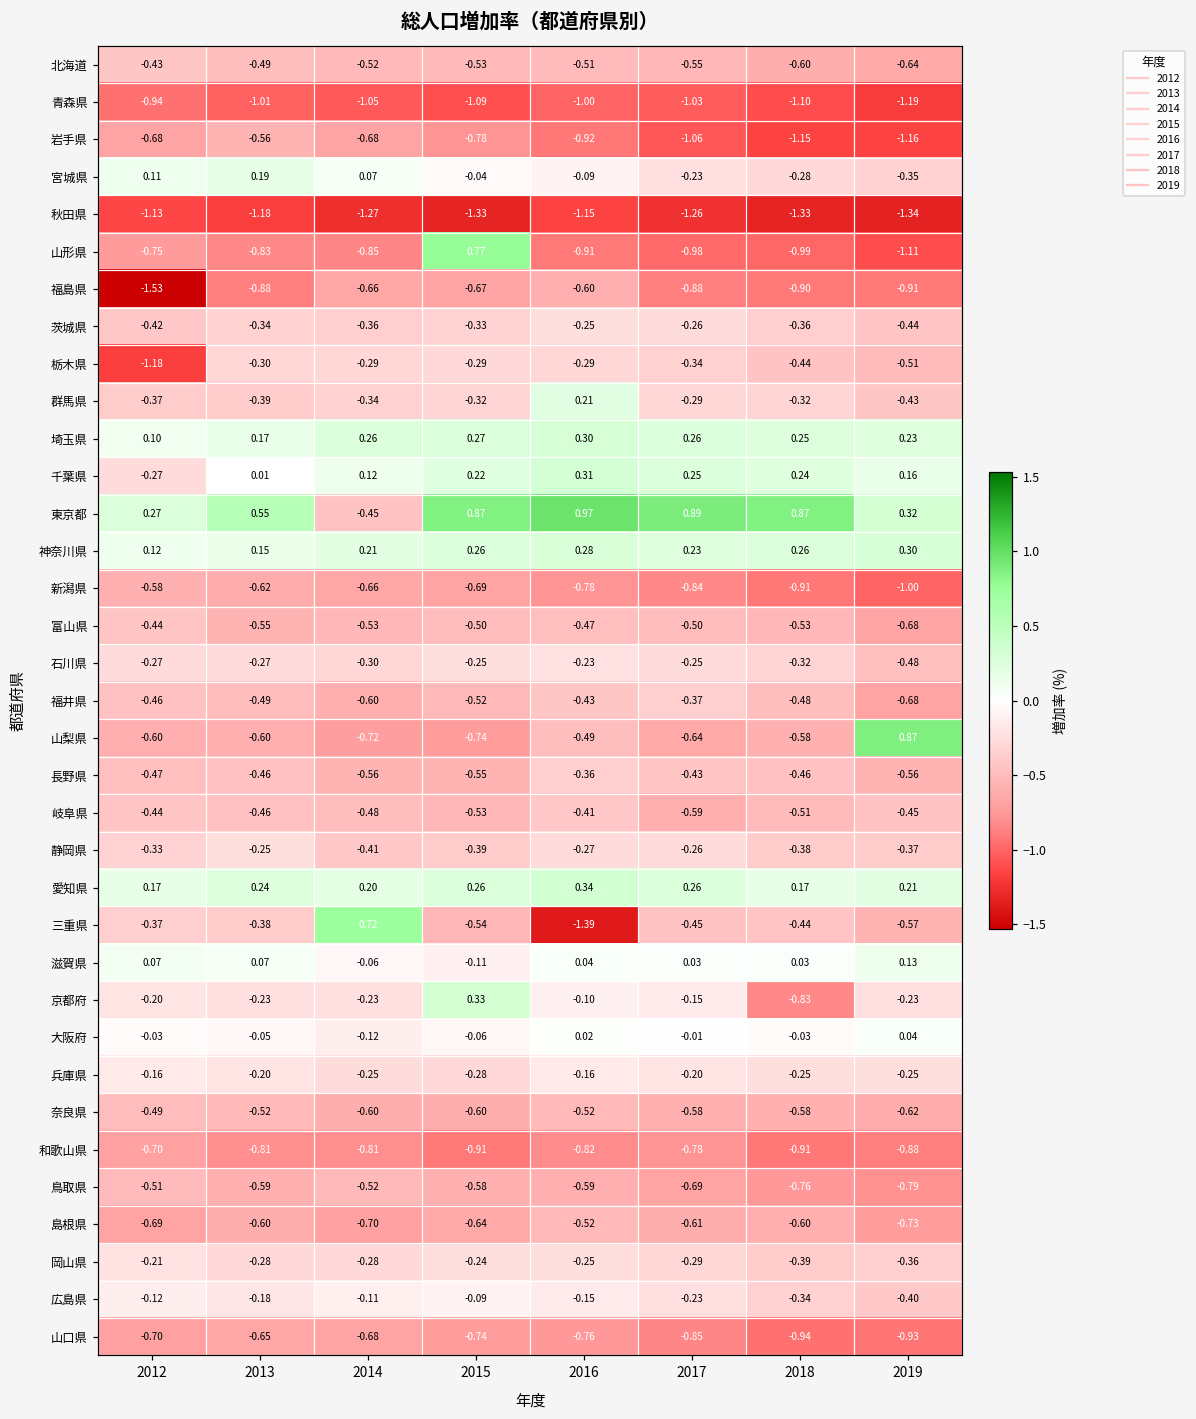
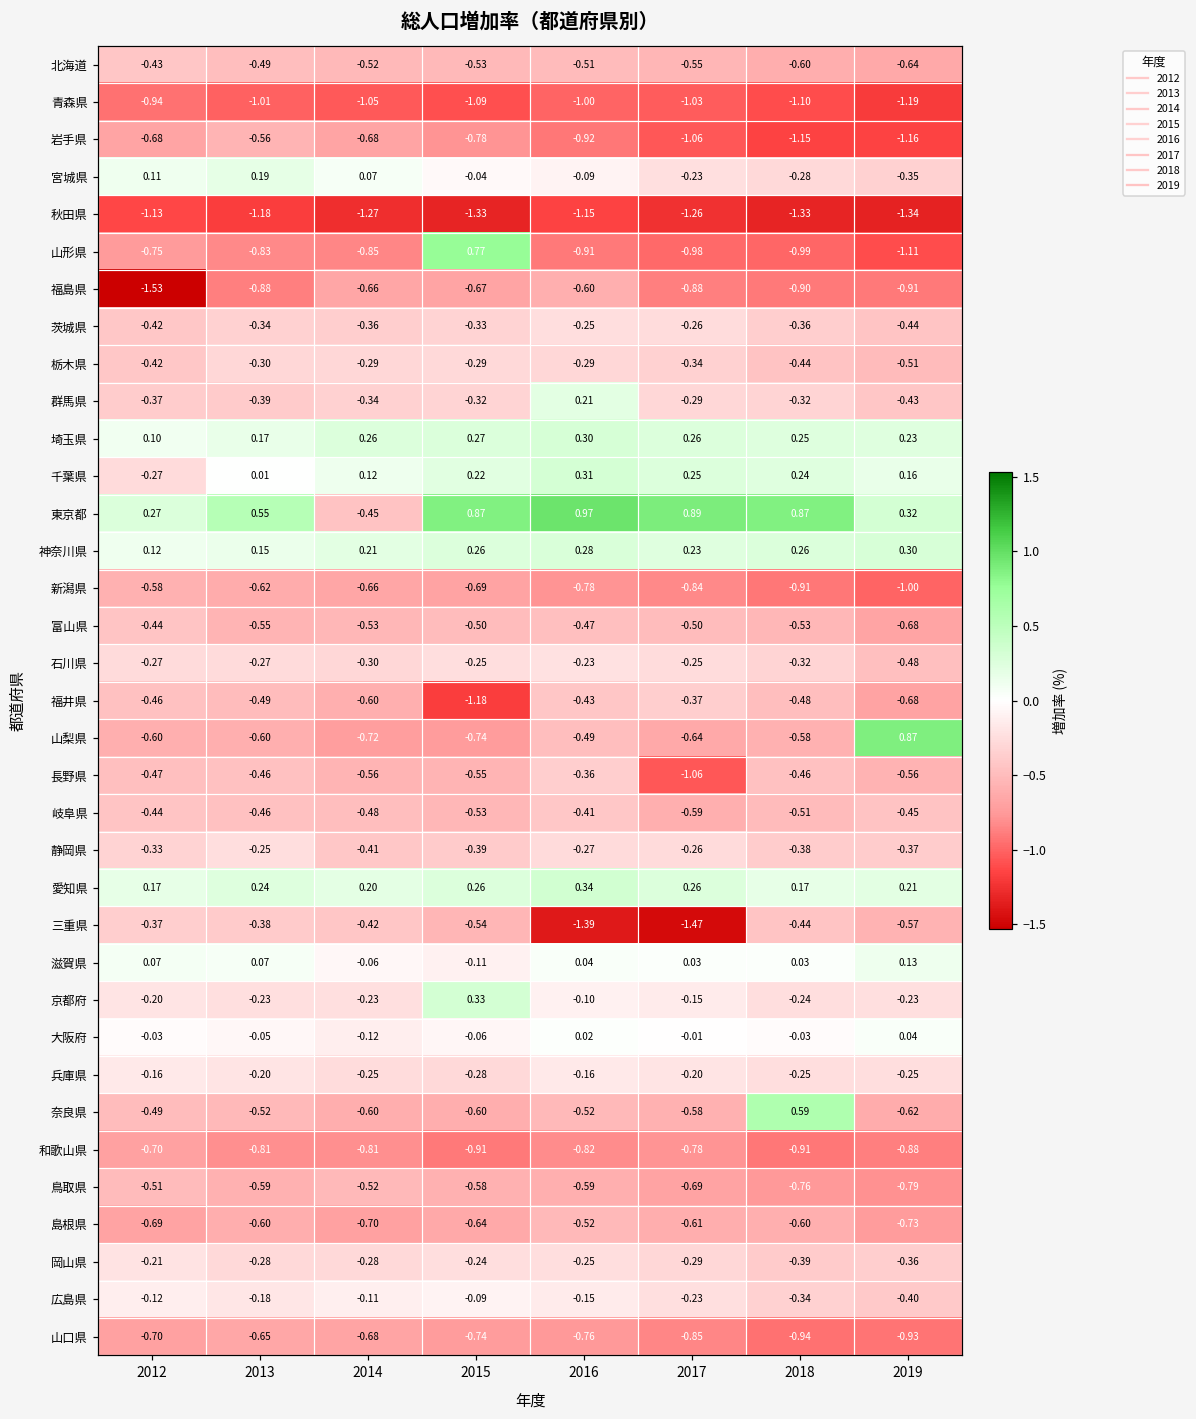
  {
    "栃木県": {
-     "2012": -1.18,
+     "2012": -0.42,
      "2013": -0.30,
      "2014": -0.29,
      "2015": -0.29,
      "2016": -0.29,
      "2017": -0.34,
      "2018": -0.44,
      "2019": -0.51
    },
    "福井県": {
      "2012": -0.46,
      "2013": -0.49,
      "2014": -0.60,
-     "2015": -0.52,
+     "2015": -1.18,
      "2016": -0.43,
      "2017": -0.37,
      "2018": -0.48,
      "2019": -0.68
    },
    "長野県": {
      "2012": -0.47,
      "2013": -0.46,
      "2014": -0.56,
      "2015": -0.55,
      "2016": -0.36,
-     "2017": -0.43,
+     "2017": -1.06,
      "2018": -0.46,
      "2019": -0.56
    },
    "三重県": {
      "2012": -0.37,
      "2013": -0.38,
-     "2014": 0.72,
+     "2014": -0.42,
      "2015": -0.54,
      "2016": -1.39,
-     "2017": -0.45,
+     "2017": -1.47,
      "2018": -0.44,
      "2019": -0.57
    },
    "京都府": {
      "2012": -0.20,
      "2013": -0.23,
      "2014": -0.23,
      "2015": 0.33,
      "2016": -0.10,
      "2017": -0.15,
-     "2018": -0.83,
+     "2018": -0.24,
      "2019": -0.23
    },
    "奈良県": {
      "2012": -0.49,
      "2013": -0.52,
      "2014": -0.60,
      "2015": -0.60,
      "2016": -0.52,
      "2017": -0.58,
-     "2018": -0.58,
+     "2018": 0.59,
      "2019": -0.62
    }
  }
